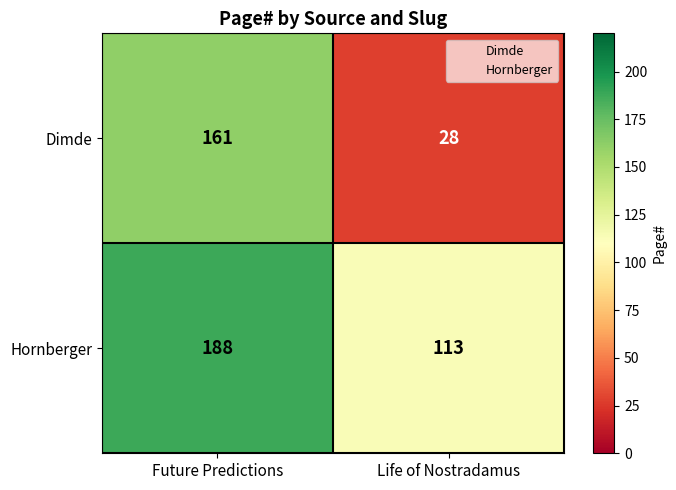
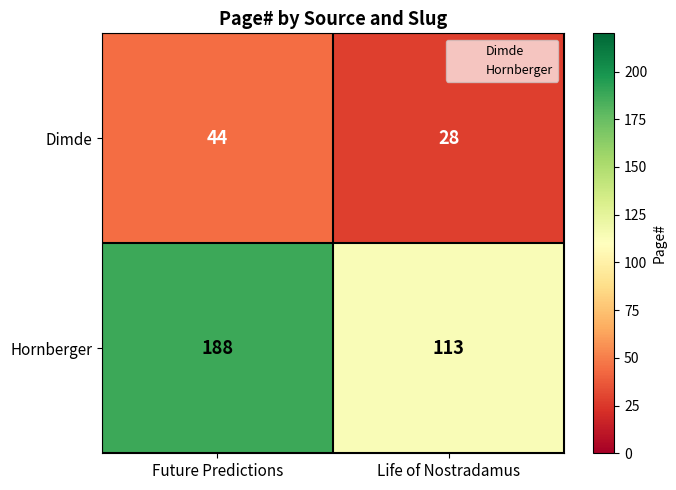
  {
    "Dimde": {
-     "Future Predictions": 161,
+     "Future Predictions": 44,
      "Life of Nostradamus": 28
    },
    "Hornberger": {
      "Future Predictions": 188,
      "Life of Nostradamus": 113
    }
  }
